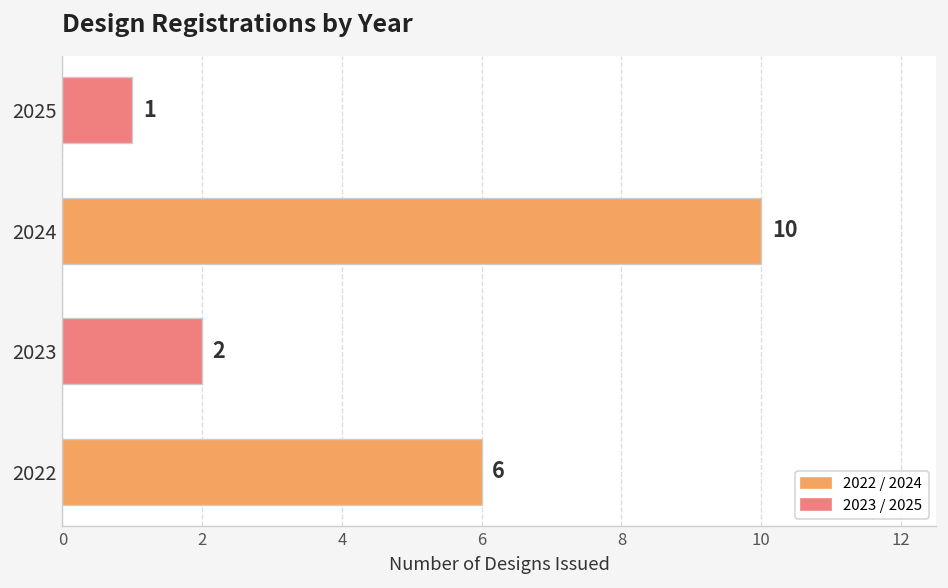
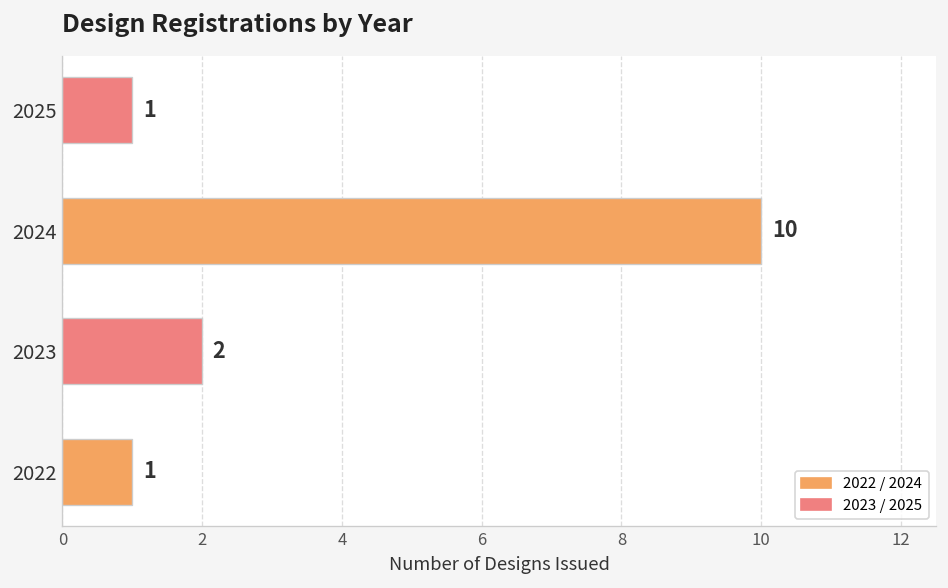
  {
    "2025": 1,
    "2024": 10,
    "2023": 2,
-   "2022": 6
+   "2022": 1
  }
